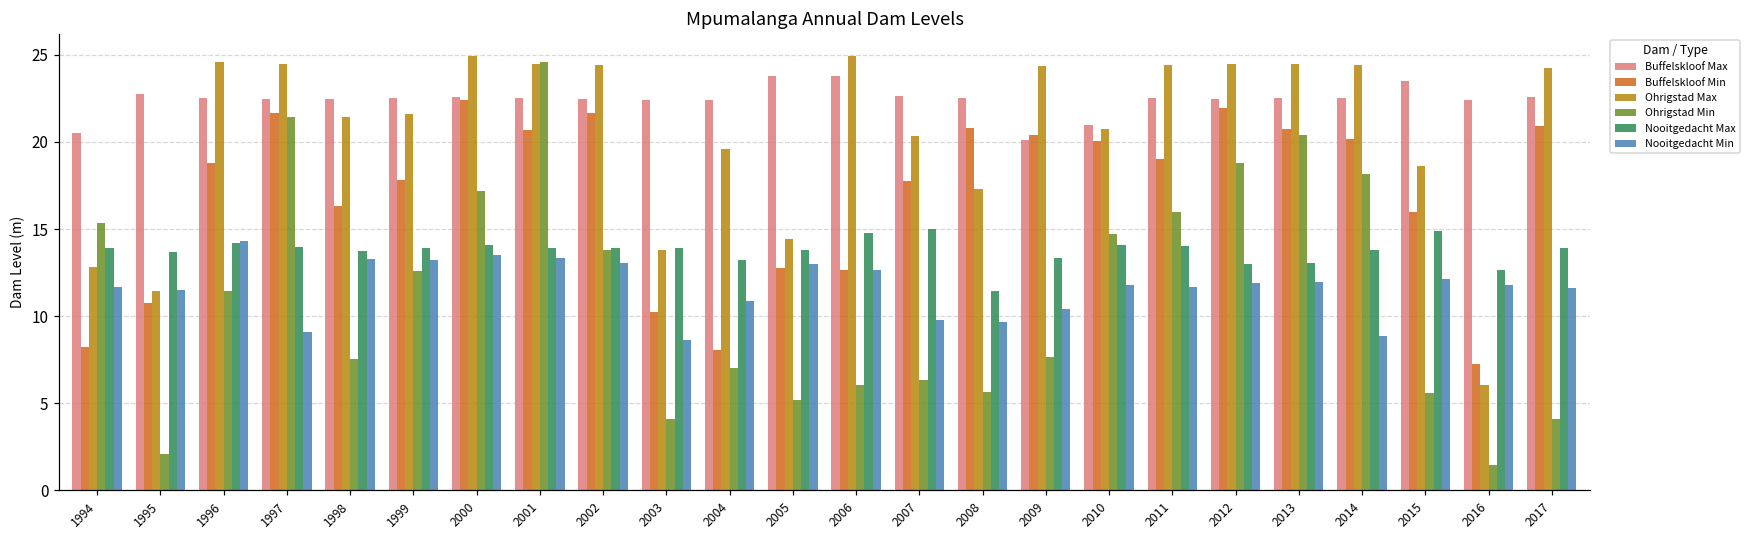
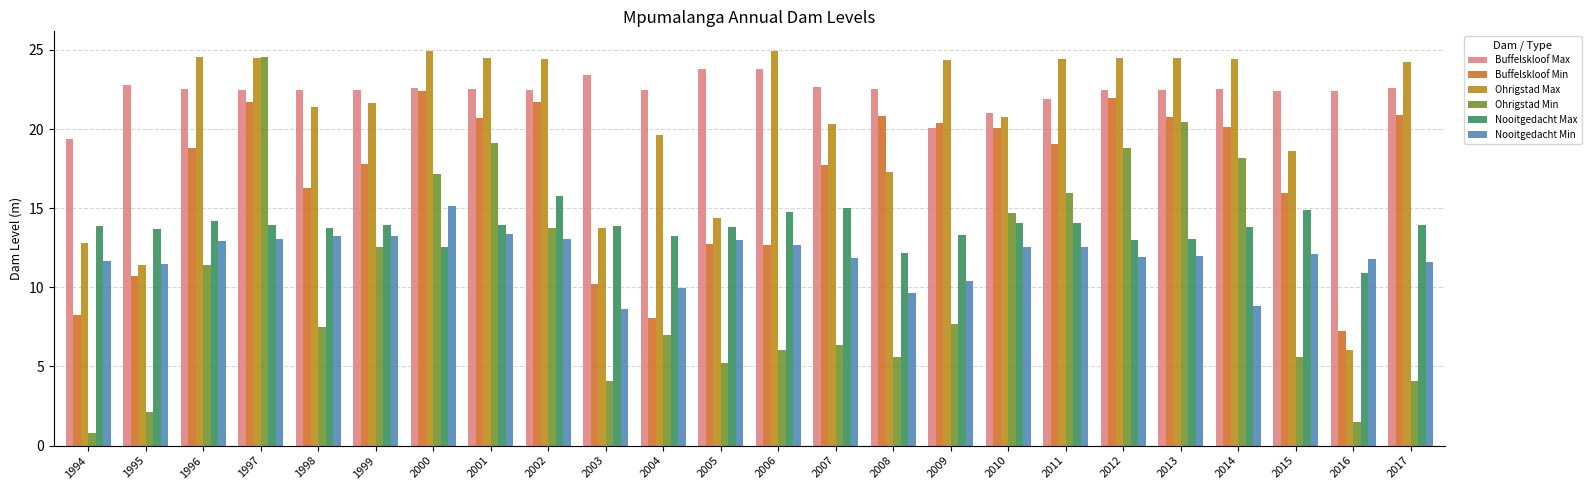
  {
    "Buffelskloof Max": {
-     "1994": 20.5,
+     "1994": 19.4,
      "1995": 22.8,
      "1996": 22.5,
      "1997": 22.5,
      "1998": 22.5,
      "1999": 22.5,
      "2000": 22.6,
      "2001": 22.5,
      "2002": 22.4,
-     "2003": 22.4,
+     "2003": 23.4,
      "2004": 22.4,
      "2005": 23.8,
      "2006": 23.8,
      "2007": 22.6,
      "2008": 22.5,
      "2009": 20.1,
      "2010": 21.0,
-     "2011": 22.5,
+     "2011": 21.9,
      "2012": 22.5,
      "2013": 22.5,
      "2014": 22.6,
-     "2015": 23.5,
+     "2015": 22.4,
      "2016": 22.4,
      "2017": 22.6
    },
    "Ohrigstad Min": {
-     "1994": 15.3,
+     "1994": 0.8,
      "1995": 2.1,
      "1996": 11.4,
-     "1997": 21.4,
+     "1997": 24.6,
      "1998": 7.5,
      "1999": 12.6,
      "2000": 17.2,
-     "2001": 24.6,
+     "2001": 19.1,
      "2002": 13.8,
      "2003": 4.1,
      "2004": 7.0,
      "2005": 5.2,
      "2006": 6.0,
      "2007": 6.3,
      "2008": 5.6,
      "2009": 7.7,
      "2010": 14.7,
      "2011": 16.0,
      "2012": 18.8,
      "2013": 20.4,
      "2014": 18.2,
      "2015": 5.6,
      "2016": 1.5,
      "2017": 4.1
    },
    "Nooitgedacht Max": {
      "1994": 13.9,
      "1995": 13.7,
      "1996": 14.2,
      "1997": 14.0,
      "1998": 13.7,
      "1999": 13.9,
-     "2000": 14.1,
+     "2000": 12.6,
      "2001": 13.9,
-     "2002": 13.9,
+     "2002": 15.8,
      "2003": 13.9,
      "2004": 13.2,
      "2005": 13.8,
      "2006": 14.8,
      "2007": 15.0,
-     "2008": 11.4,
+     "2008": 12.2,
      "2009": 13.3,
      "2010": 14.1,
      "2011": 14.0,
      "2012": 13.0,
      "2013": 13.1,
      "2014": 13.8,
      "2015": 14.9,
-     "2016": 12.7,
+     "2016": 10.9,
      "2017": 13.9
    },
    "Nooitgedacht Min": {
      "1994": 11.7,
      "1995": 11.5,
-     "1996": 14.3,
-     "1997": 9.1,
+     "1996": 12.9,
+     "1997": 13.1,
      "1998": 13.3,
      "1999": 13.2,
-     "2000": 13.5,
+     "2000": 15.2,
      "2001": 13.3,
      "2002": 13.1,
      "2003": 8.6,
-     "2004": 10.8,
+     "2004": 9.9,
      "2005": 13.0,
      "2006": 12.7,
-     "2007": 9.8,
+     "2007": 11.9,
      "2008": 9.7,
      "2009": 10.4,
-     "2010": 11.8,
-     "2011": 11.7,
+     "2010": 12.6,
+     "2011": 12.5,
      "2012": 11.9,
      "2013": 12.0,
      "2014": 8.8,
      "2015": 12.1,
      "2016": 11.8,
      "2017": 11.6
    }
  }
